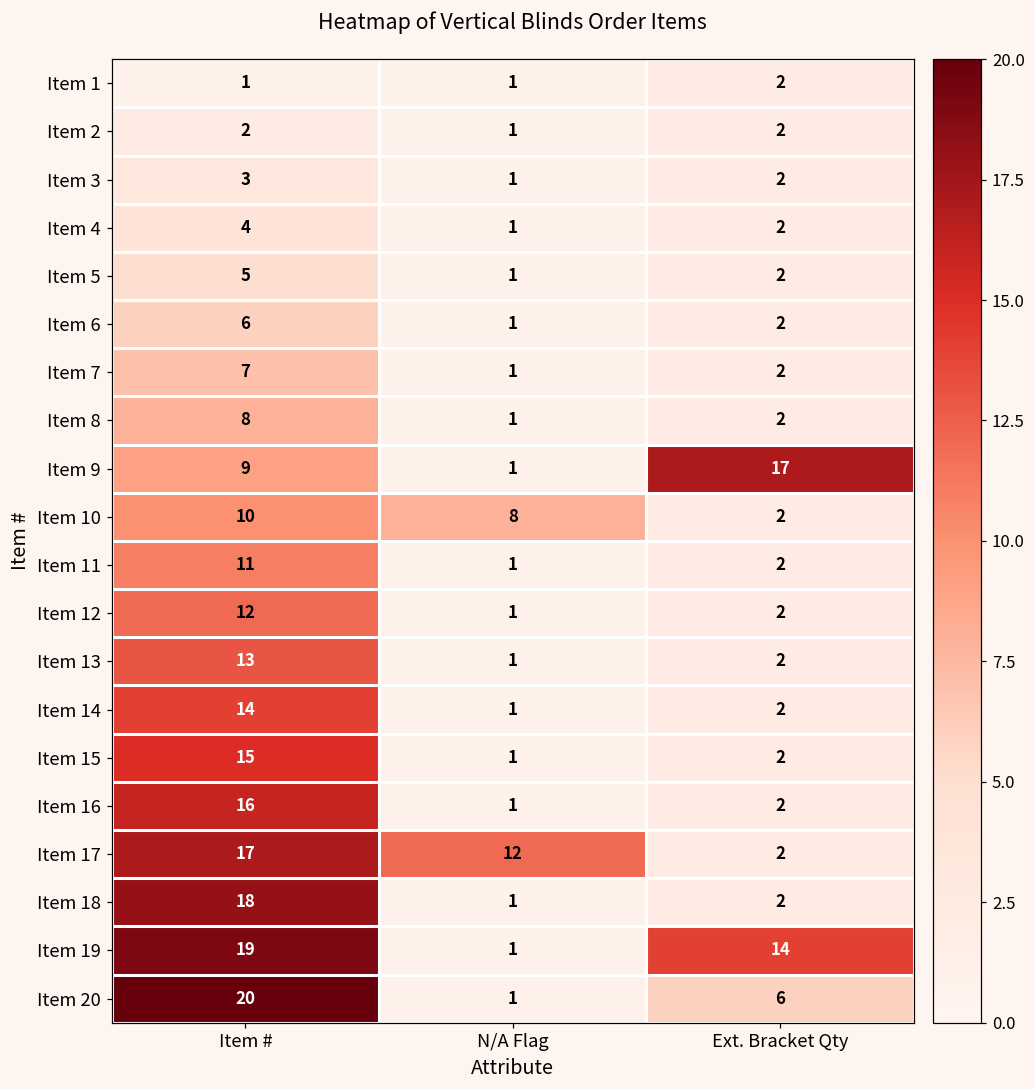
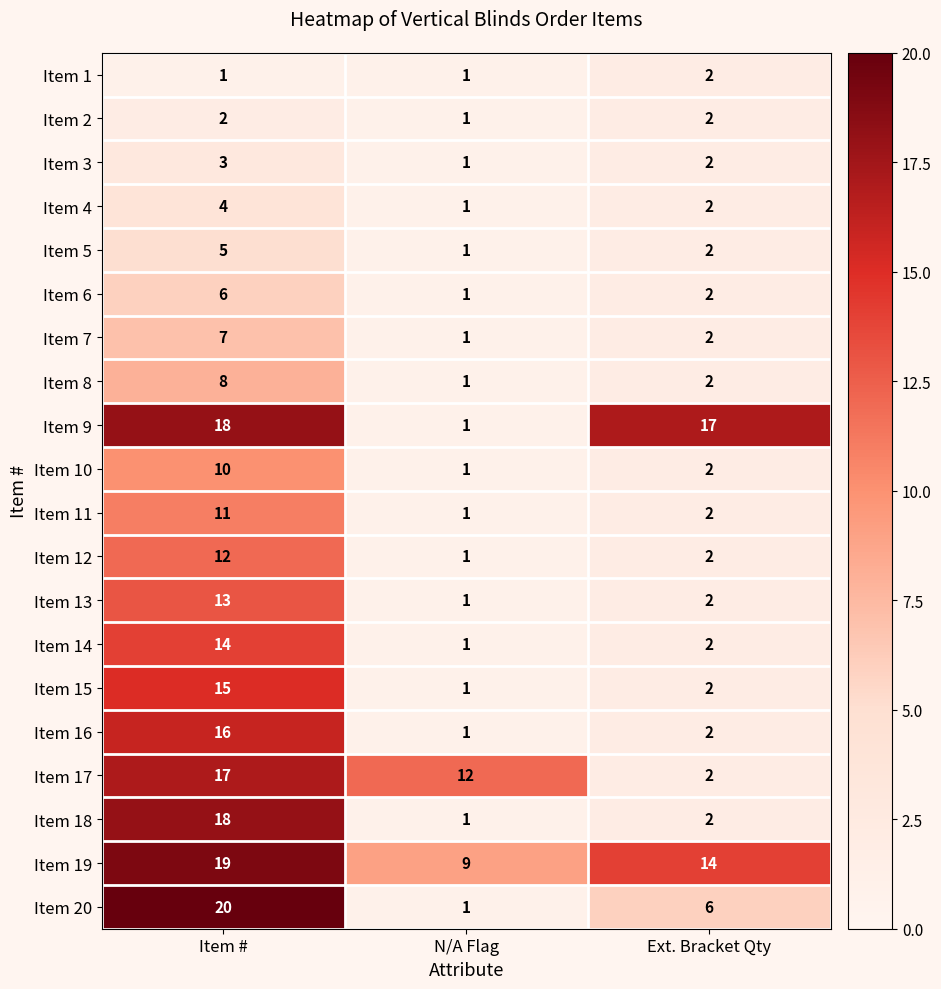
  {
    "Item 1": {
      "Item #": 1,
      "N/A Flag": 1,
      "Ext. Bracket Qty": 2
    },
    "Item 2": {
      "Item #": 2,
      "N/A Flag": 1,
      "Ext. Bracket Qty": 2
    },
    "Item 3": {
      "Item #": 3,
      "N/A Flag": 1,
      "Ext. Bracket Qty": 2
    },
    "Item 4": {
      "Item #": 4,
      "N/A Flag": 1,
      "Ext. Bracket Qty": 2
    },
    "Item 5": {
      "Item #": 5,
      "N/A Flag": 1,
      "Ext. Bracket Qty": 2
    },
    "Item 6": {
      "Item #": 6,
      "N/A Flag": 1,
      "Ext. Bracket Qty": 2
    },
    "Item 7": {
      "Item #": 7,
      "N/A Flag": 1,
      "Ext. Bracket Qty": 2
    },
    "Item 8": {
      "Item #": 8,
      "N/A Flag": 1,
      "Ext. Bracket Qty": 2
    },
    "Item 9": {
-     "Item #": 9,
+     "Item #": 18,
      "N/A Flag": 1,
      "Ext. Bracket Qty": 17
    },
    "Item 10": {
      "Item #": 10,
-     "N/A Flag": 8,
+     "N/A Flag": 1,
      "Ext. Bracket Qty": 2
    },
    "Item 11": {
      "Item #": 11,
      "N/A Flag": 1,
      "Ext. Bracket Qty": 2
    },
    "Item 12": {
      "Item #": 12,
      "N/A Flag": 1,
      "Ext. Bracket Qty": 2
    },
    "Item 13": {
      "Item #": 13,
      "N/A Flag": 1,
      "Ext. Bracket Qty": 2
    },
    "Item 14": {
      "Item #": 14,
      "N/A Flag": 1,
      "Ext. Bracket Qty": 2
    },
    "Item 15": {
      "Item #": 15,
      "N/A Flag": 1,
      "Ext. Bracket Qty": 2
    },
    "Item 16": {
      "Item #": 16,
      "N/A Flag": 1,
      "Ext. Bracket Qty": 2
    },
    "Item 17": {
      "Item #": 17,
      "N/A Flag": 12,
      "Ext. Bracket Qty": 2
    },
    "Item 18": {
      "Item #": 18,
      "N/A Flag": 1,
      "Ext. Bracket Qty": 2
    },
    "Item 19": {
      "Item #": 19,
-     "N/A Flag": 1,
+     "N/A Flag": 9,
      "Ext. Bracket Qty": 14
    },
    "Item 20": {
      "Item #": 20,
      "N/A Flag": 1,
      "Ext. Bracket Qty": 6
    }
  }
